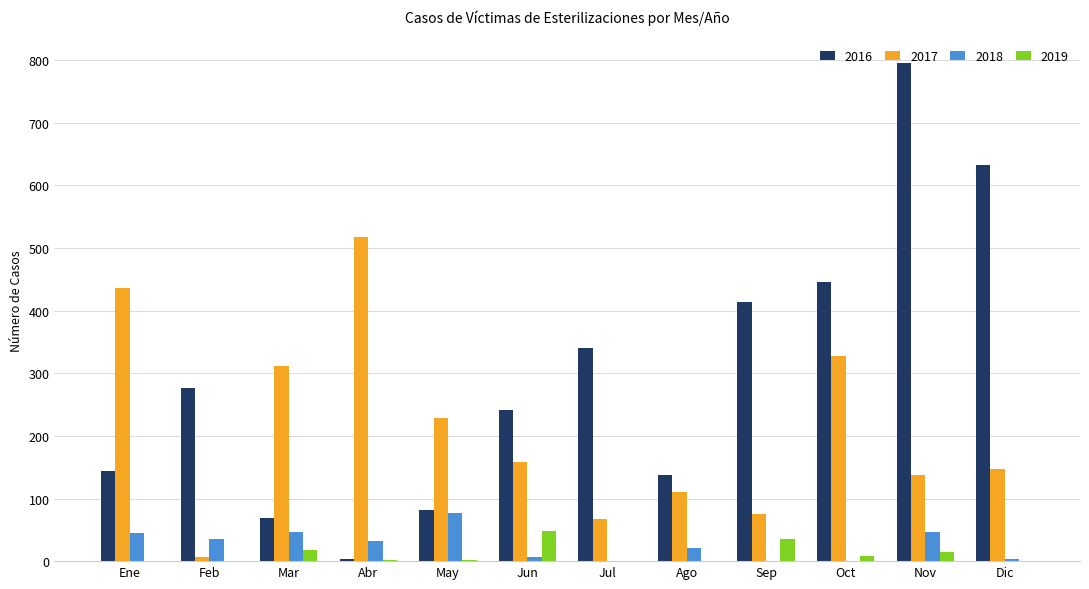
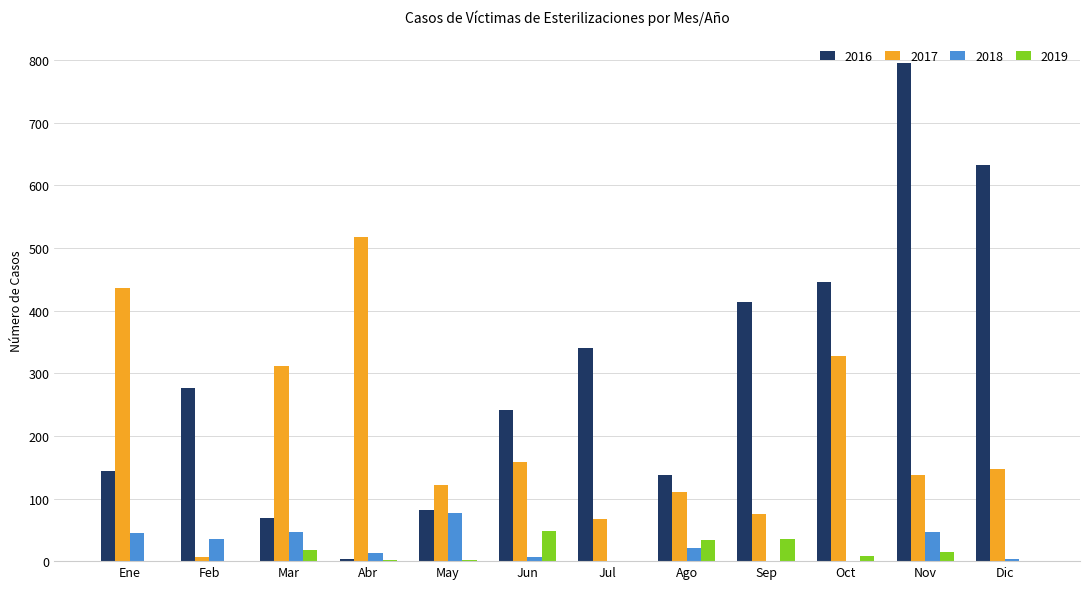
  {
    "2016": {
      "Ene": 140,
      "Feb": 280,
      "Mar": 70,
      "Abr": 0,
      "May": 80,
      "Jun": 240,
      "Jul": 340,
      "Ago": 140,
      "Sep": 410,
      "Oct": 450,
      "Nov": 800,
      "Dic": 630
    },
    "2017": {
      "Ene": 440,
      "Feb": 10,
      "Mar": 310,
      "Abr": 520,
-     "May": 230,
+     "May": 120,
      "Jun": 160,
      "Jul": 70,
      "Ago": 110,
      "Sep": 80,
      "Oct": 330,
      "Nov": 140,
      "Dic": 150
    },
    "2018": {
      "Ene": 50,
      "Feb": 40,
      "Mar": 50,
-     "Abr": 30,
+     "Abr": 10,
      "May": 80,
      "Jun": 10,
      "Ago": 20,
      "Sep": 0,
      "Nov": 50
    },
    "2019": {
      "Feb": 0,
      "Mar": 20,
      "Jun": 50,
      "Jul": 0,
-     "Ago": 0,
+     "Ago": 30,
      "Sep": 40,
      "Oct": 10,
      "Nov": 10,
      "Dic": 0
    }
  }
